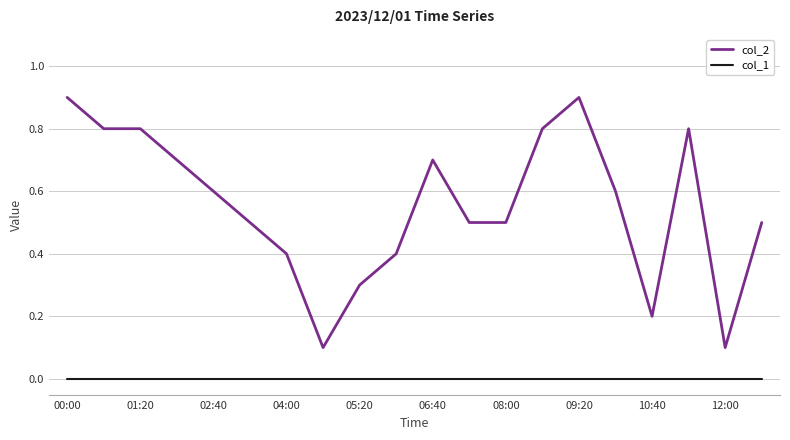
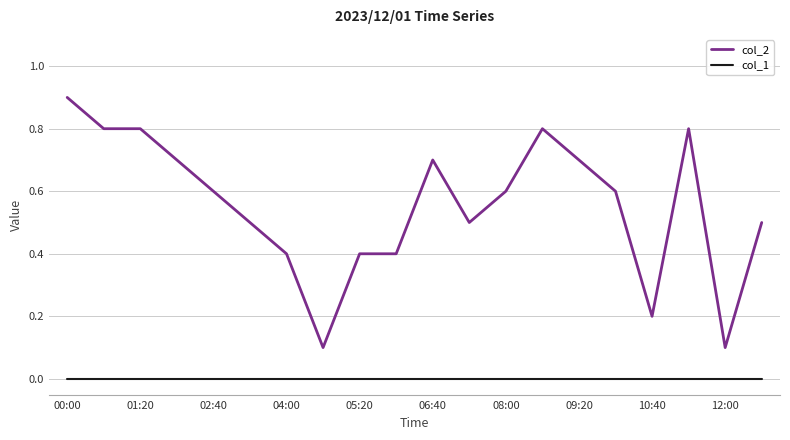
  {
    "col_2": {
      "00:00": 0.9,
      "01:20": 0.8,
      "02:40": 0.6,
      "04:00": 0.4,
-     "05:20": 0.3,
+     "05:20": 0.4,
      "06:40": 0.7,
-     "08:00": 0.5,
-     "09:20": 0.9,
+     "08:00": 0.6,
+     "09:20": 0.7,
      "10:40": 0.2,
      "12:00": 0.1
    },
    "col_1": {
      "00:00": 0.0,
      "01:20": 0.0,
      "02:40": 0.0,
      "04:00": 0.0,
      "05:20": 0.0,
      "06:40": 0.0,
      "08:00": 0.0,
      "09:20": 0.0,
      "10:40": 0.0,
      "12:00": 0.0
    }
  }
